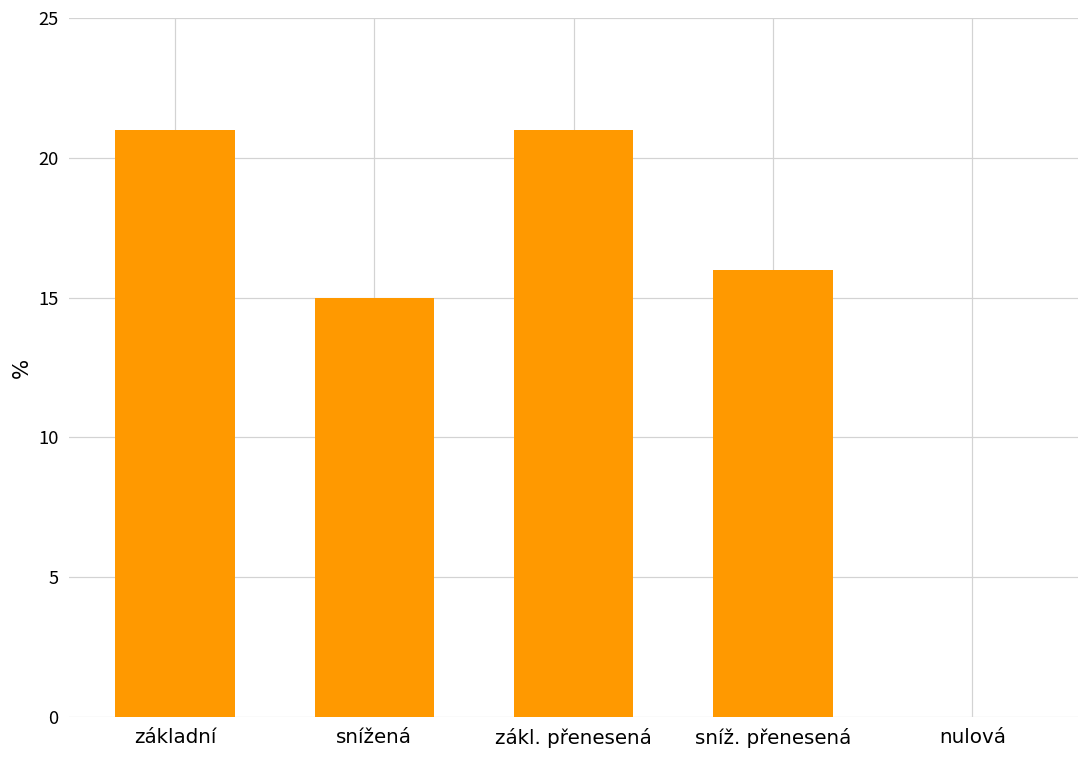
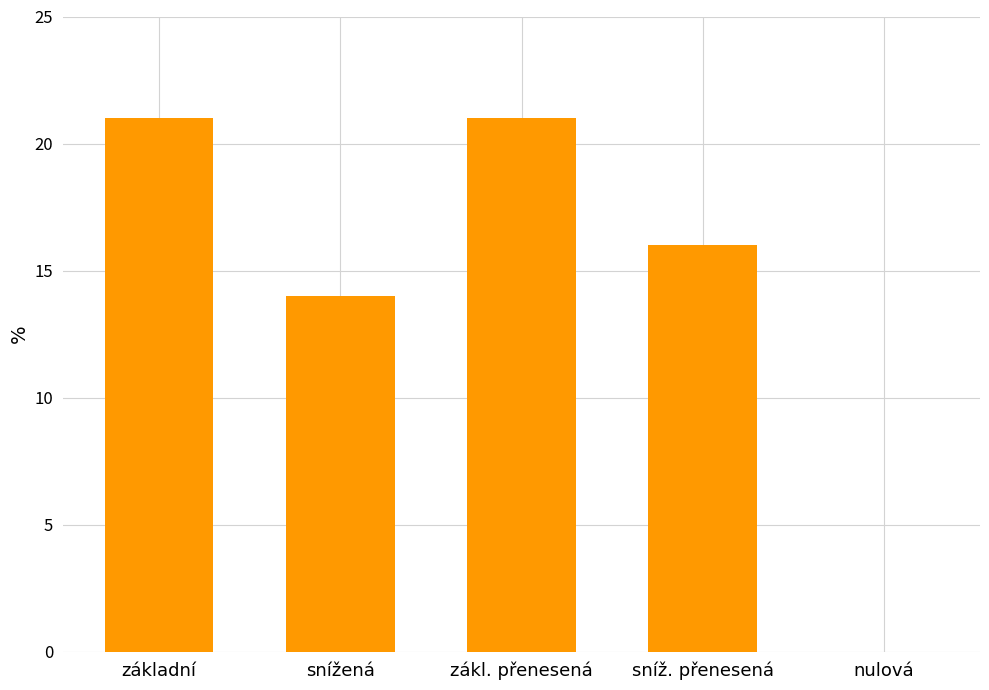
  {
    "základní": 21.0,
-   "snížená": 15.0,
+   "snížená": 14.0,
    "zákl. přenesená": 21.0,
    "sníž. přenesená": 16.0,
    "nulová": 0.0
  }
